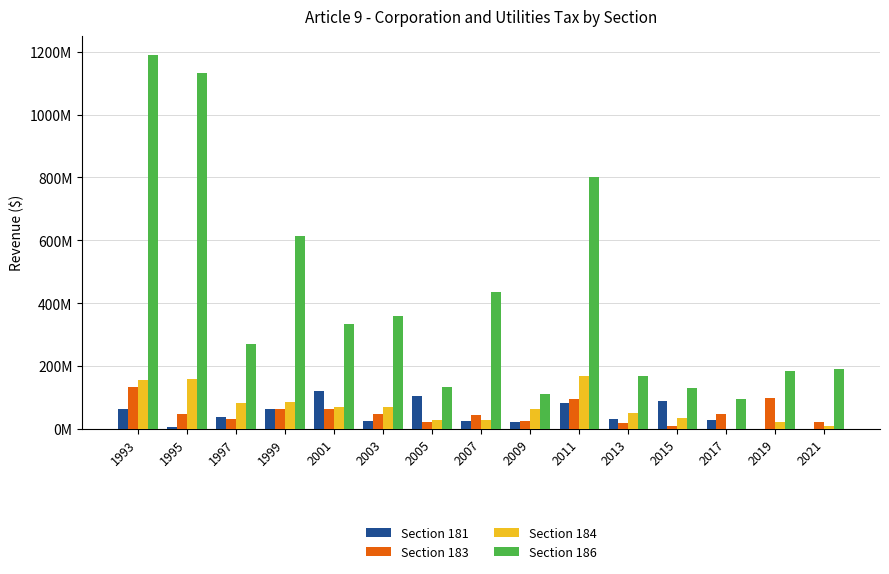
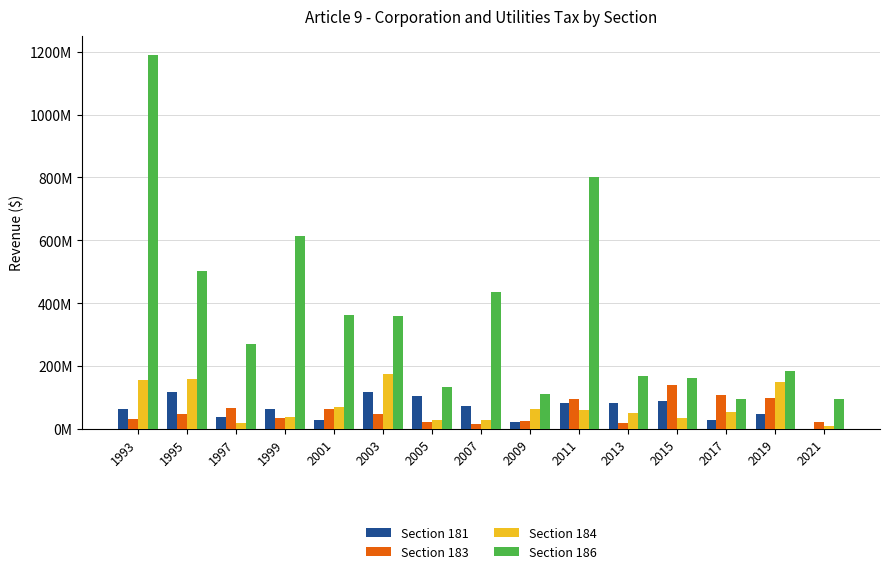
  {
    "Section 181": {
      "1993": 60000000,
-     "1995": 10000000,
+     "1995": 120000000,
      "1997": 40000000,
      "1999": 60000000,
-     "2001": 120000000,
-     "2003": 30000000,
+     "2001": 30000000,
+     "2003": 120000000,
      "2005": 100000000,
-     "2007": 30000000,
+     "2007": 70000000,
      "2009": 20000000,
      "2011": 80000000,
-     "2013": 30000000,
+     "2013": 80000000,
      "2015": 90000000,
      "2017": 30000000,
-     "2019": 0
+     "2019": 50000000
    },
    "Section 183": {
-     "1993": 140000000,
+     "1993": 30000000,
      "1995": 50000000,
-     "1997": 30000000,
-     "1999": 60000000,
+     "1997": 70000000,
+     "1999": 40000000,
      "2001": 70000000,
      "2003": 50000000,
      "2005": 20000000,
-     "2007": 50000000,
+     "2007": 10000000,
      "2009": 30000000,
      "2011": 100000000,
      "2013": 20000000,
-     "2015": 10000000,
-     "2017": 50000000,
+     "2015": 140000000,
+     "2017": 110000000,
      "2019": 100000000,
      "2021": 20000000
    },
    "Section 184": {
      "1993": 160000000,
      "1995": 160000000,
-     "1997": 80000000,
-     "1999": 80000000,
+     "1997": 20000000,
+     "1999": 40000000,
      "2001": 70000000,
-     "2003": 70000000,
+     "2003": 170000000,
      "2005": 30000000,
      "2007": 30000000,
      "2009": 60000000,
-     "2011": 170000000,
+     "2011": 60000000,
      "2013": 50000000,
      "2015": 40000000,
-     "2017": 0,
-     "2019": 20000000,
+     "2017": 50000000,
+     "2019": 150000000,
      "2021": 10000000
    },
    "Section 186": {
      "1993": 1190000000,
-     "1995": 1130000000,
+     "1995": 500000000,
      "1997": 270000000,
      "1999": 620000000,
-     "2001": 330000000,
+     "2001": 360000000,
      "2003": 360000000,
      "2005": 130000000,
      "2007": 440000000,
      "2009": 110000000,
      "2011": 800000000,
      "2013": 170000000,
-     "2015": 130000000,
+     "2015": 160000000,
      "2017": 100000000,
      "2019": 180000000,
-     "2021": 190000000
+     "2021": 90000000
    }
  }
